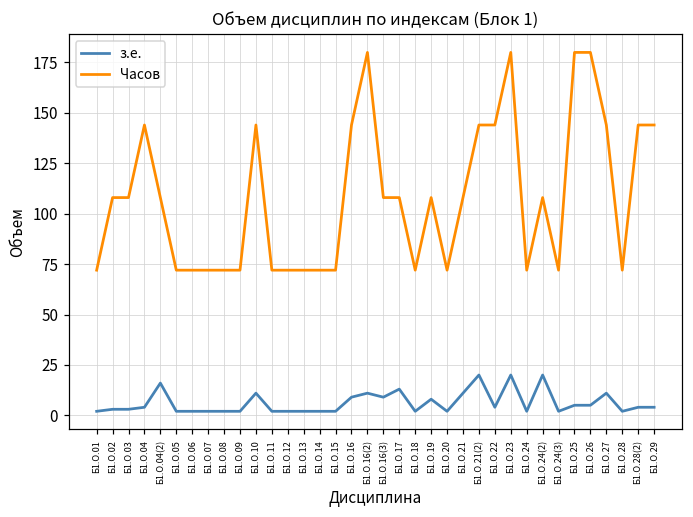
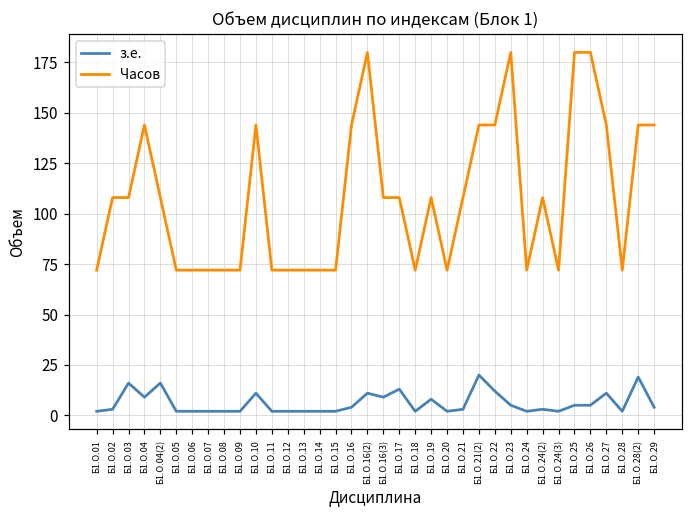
  {
    "з.е.": {
      "Б1.О.01": 2,
      "Б1.О.02": 3,
-     "Б1.О.03": 3,
-     "Б1.О.04": 4,
+     "Б1.О.03": 16,
+     "Б1.О.04": 9,
      "Б1.О.04(2)": 16,
      "Б1.О.05": 2,
      "Б1.О.06": 2,
      "Б1.О.07": 2,
      "Б1.О.08": 2,
      "Б1.О.09": 2,
      "Б1.О.10": 11,
      "Б1.О.11": 2,
      "Б1.О.12": 2,
      "Б1.О.13": 2,
      "Б1.О.14": 2,
      "Б1.О.15": 2,
-     "Б1.О.16": 9,
+     "Б1.О.16": 4,
      "Б1.О.16(2)": 11,
      "Б1.О.16(3)": 9,
      "Б1.О.17": 13,
      "Б1.О.18": 2,
      "Б1.О.19": 8,
      "Б1.О.20": 2,
-     "Б1.О.21": 11,
+     "Б1.О.21": 3,
      "Б1.О.21(2)": 20,
-     "Б1.О.22": 4,
-     "Б1.О.23": 20,
+     "Б1.О.22": 12,
+     "Б1.О.23": 5,
      "Б1.О.24": 2,
-     "Б1.О.24(2)": 20,
+     "Б1.О.24(2)": 3,
      "Б1.О.24(3)": 2,
      "Б1.О.25": 5,
      "Б1.О.26": 5,
      "Б1.О.27": 11,
      "Б1.О.28": 2,
-     "Б1.О.28(2)": 4,
+     "Б1.О.28(2)": 19,
      "Б1.О.29": 4
    },
    "Часов": {
      "Б1.О.01": 72,
      "Б1.О.02": 108,
      "Б1.О.03": 108,
      "Б1.О.04": 144,
      "Б1.О.04(2)": 108,
      "Б1.О.05": 72,
      "Б1.О.06": 72,
      "Б1.О.07": 72,
      "Б1.О.08": 72,
      "Б1.О.09": 72,
      "Б1.О.10": 144,
      "Б1.О.11": 72,
      "Б1.О.12": 72,
      "Б1.О.13": 72,
      "Б1.О.14": 72,
      "Б1.О.15": 72,
      "Б1.О.16": 144,
      "Б1.О.16(2)": 180,
      "Б1.О.16(3)": 108,
      "Б1.О.17": 108,
      "Б1.О.18": 72,
      "Б1.О.19": 108,
      "Б1.О.20": 72,
      "Б1.О.21": 108,
      "Б1.О.21(2)": 144,
      "Б1.О.22": 144,
      "Б1.О.23": 180,
      "Б1.О.24": 72,
      "Б1.О.24(2)": 108,
      "Б1.О.24(3)": 72,
      "Б1.О.25": 180,
      "Б1.О.26": 180,
      "Б1.О.27": 144,
      "Б1.О.28": 72,
      "Б1.О.28(2)": 144,
      "Б1.О.29": 144
    }
  }
